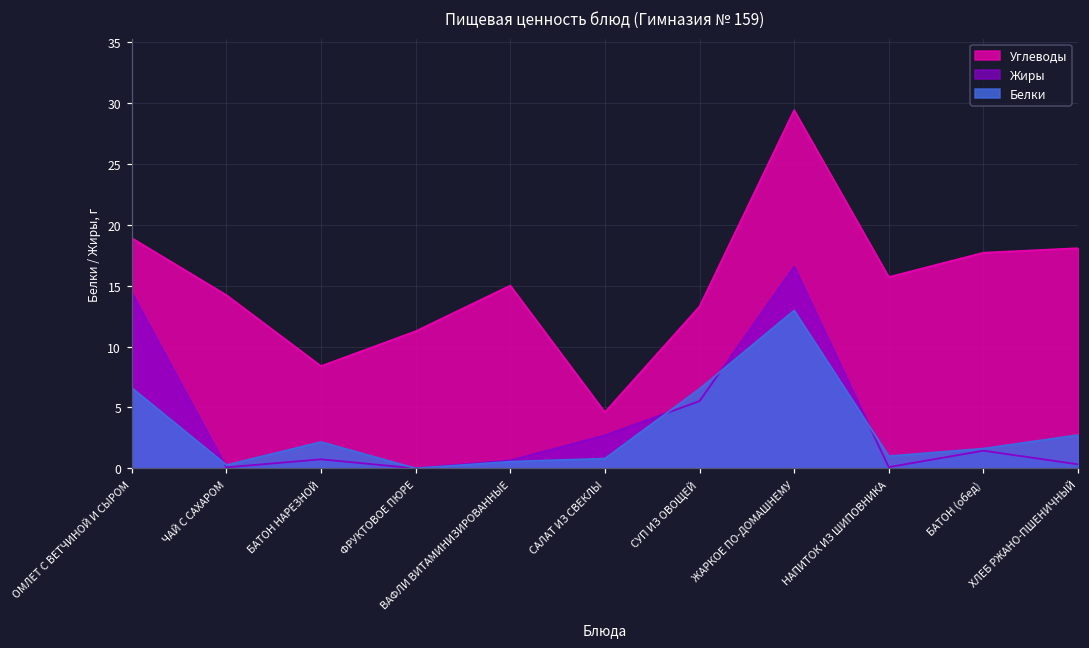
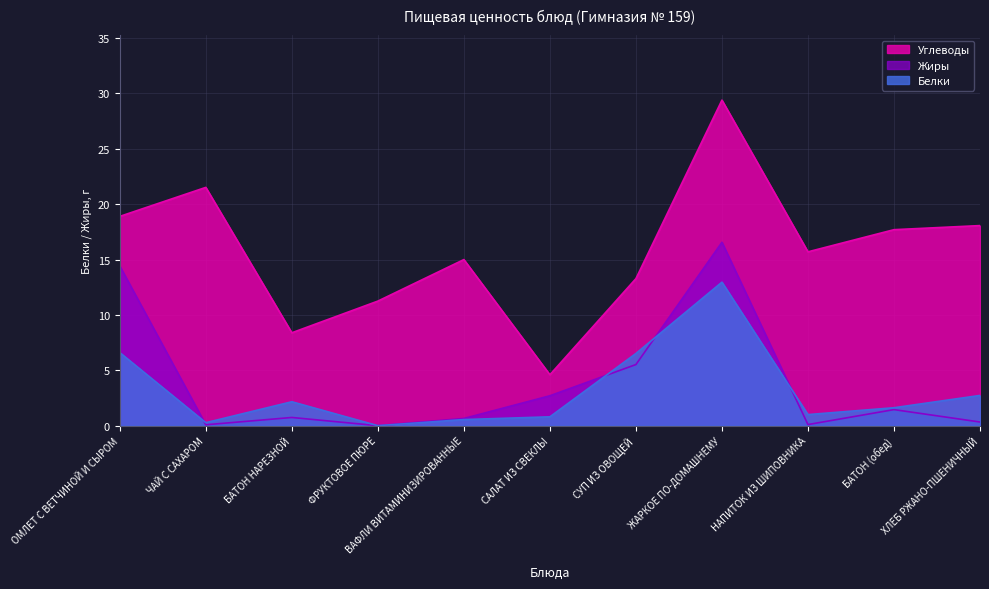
  {
    "Углеводы": {
      "ОМЛЕТ С ВЕТЧИНОЙ И СЫРОМ": 18.9,
-     "ЧАЙ С САХАРОМ": 14.2,
+     "ЧАЙ С САХАРОМ": 21.5,
      "БАТОН НАРЕЗНОЙ": 8.4,
      "ФРУКТОВОЕ ПЮРЕ": 11.3,
      "ВАФЛИ ВИТАМИНИЗИРОВАННЫЕ": 15.0,
      "САЛАТ ИЗ СВЕКЛЫ": 4.6,
      "СУП ИЗ ОВОЩЕЙ": 13.3,
      "ЖАРКОЕ ПО-ДОМАШНЕМУ": 29.4,
      "НАПИТОК ИЗ ШИПОВНИКА": 15.7,
      "БАТОН (обед)": 17.7,
      "ХЛЕБ РЖАНО-ПШЕНИЧНЫЙ": 18.1
    },
    "Жиры": {
      "ОМЛЕТ С ВЕТЧИНОЙ И СЫРОМ": 14.4,
      "БАТОН НАРЕЗНОЙ": 0.7,
      "САЛАТ ИЗ СВЕКЛЫ": 2.7,
      "СУП ИЗ ОВОЩЕЙ": 5.5,
      "ЖАРКОЕ ПО-ДОМАШНЕМУ": 16.6,
      "НАПИТОК ИЗ ШИПОВНИКА": 0.1,
      "ХЛЕБ РЖАНО-ПШЕНИЧНЫЙ": 0.3
    },
    "Белки": {
      "ОМЛЕТ С ВЕТЧИНОЙ И СЫРОМ": 6.6,
      "БАТОН НАРЕЗНОЙ": 2.2,
      "САЛАТ ИЗ СВЕКЛЫ": 0.8,
      "СУП ИЗ ОВОЩЕЙ": 6.5,
      "ЖАРКОЕ ПО-ДОМАШНЕМУ": 13.0,
      "НАПИТОК ИЗ ШИПОВНИКА": 1.0,
      "ХЛЕБ РЖАНО-ПШЕНИЧНЫЙ": 2.7
    }
  }
